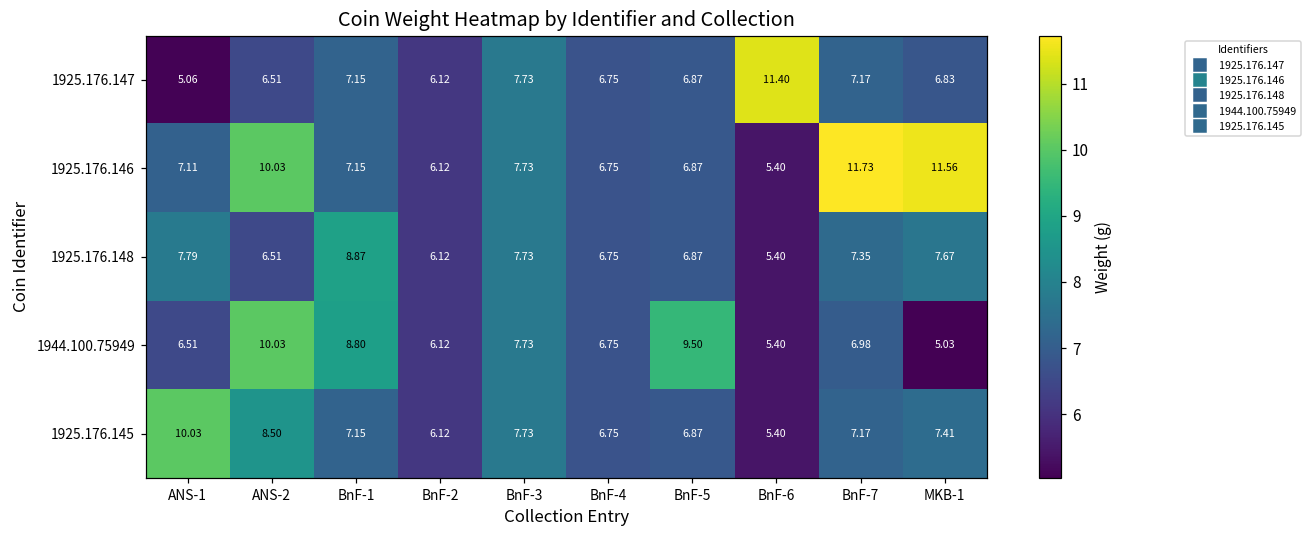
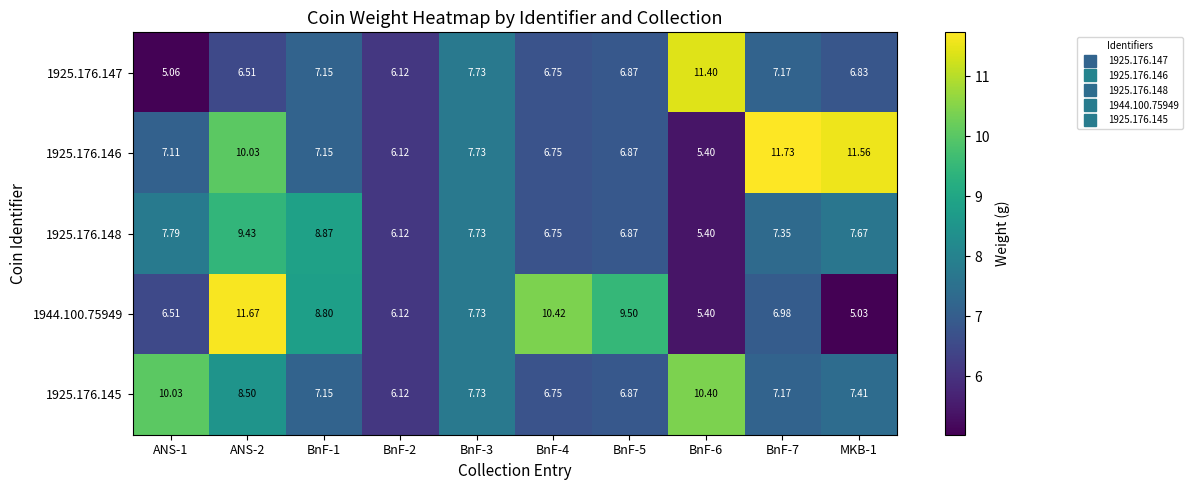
  {
    "1925.176.147": {
      "ANS-1": 5.06,
      "ANS-2": 6.51,
      "BnF-1": 7.15,
      "BnF-2": 6.12,
      "BnF-3": 7.73,
      "BnF-4": 6.75,
      "BnF-5": 6.87,
      "BnF-6": 11.40,
      "BnF-7": 7.17,
      "MKB-1": 6.83
    },
    "1925.176.146": {
      "ANS-1": 7.11,
      "ANS-2": 10.03,
      "BnF-1": 7.15,
      "BnF-2": 6.12,
      "BnF-3": 7.73,
      "BnF-4": 6.75,
      "BnF-5": 6.87,
      "BnF-6": 5.40,
      "BnF-7": 11.73,
      "MKB-1": 11.56
    },
    "1925.176.148": {
      "ANS-1": 7.79,
-     "ANS-2": 6.51,
+     "ANS-2": 9.43,
      "BnF-1": 8.87,
      "BnF-2": 6.12,
      "BnF-3": 7.73,
      "BnF-4": 6.75,
      "BnF-5": 6.87,
      "BnF-6": 5.40,
      "BnF-7": 7.35,
      "MKB-1": 7.67
    },
    "1944.100.75949": {
      "ANS-1": 6.51,
-     "ANS-2": 10.03,
+     "ANS-2": 11.67,
      "BnF-1": 8.80,
      "BnF-2": 6.12,
      "BnF-3": 7.73,
-     "BnF-4": 6.75,
+     "BnF-4": 10.42,
      "BnF-5": 9.50,
      "BnF-6": 5.40,
      "BnF-7": 6.98,
      "MKB-1": 5.03
    },
    "1925.176.145": {
      "ANS-1": 10.03,
      "ANS-2": 8.50,
      "BnF-1": 7.15,
      "BnF-2": 6.12,
      "BnF-3": 7.73,
      "BnF-4": 6.75,
      "BnF-5": 6.87,
-     "BnF-6": 5.40,
+     "BnF-6": 10.40,
      "BnF-7": 7.17,
      "MKB-1": 7.41
    }
  }
